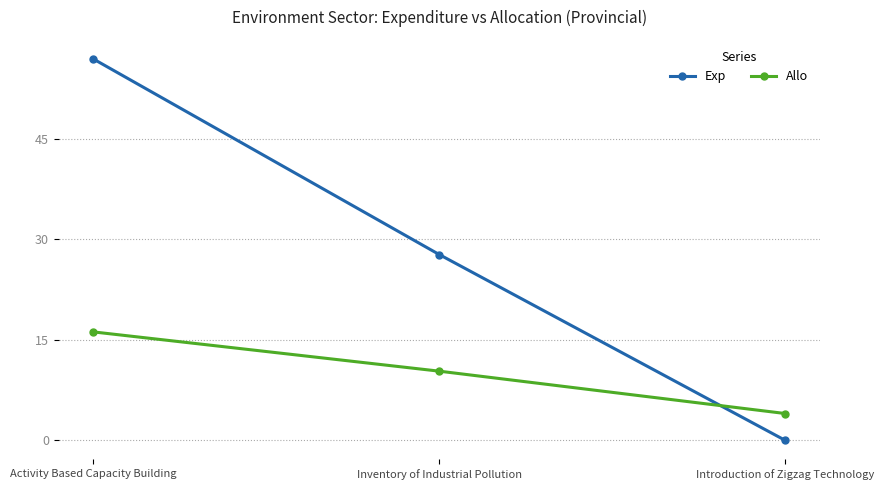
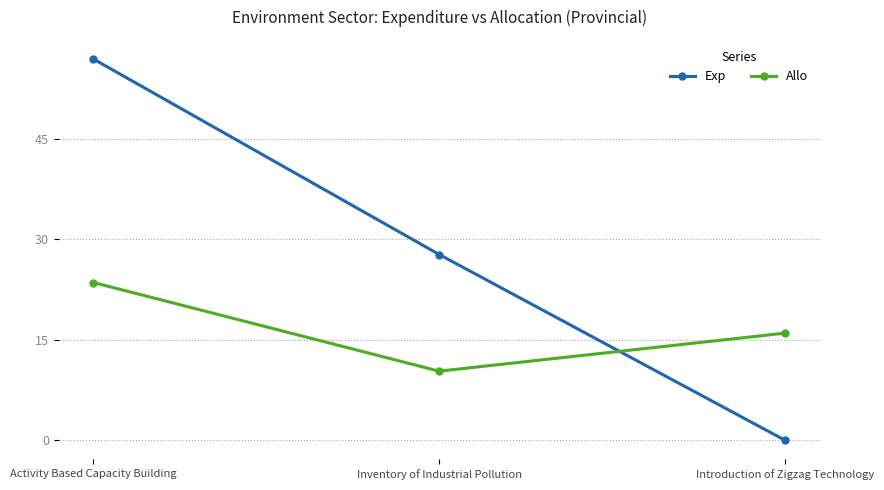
  {
    "Exp": {
      "Activity Based Capacity Building": 57,
      "Inventory of Industrial Pollution": 28,
      "Introduction of Zigzag Technology": 0
    },
    "Allo": {
-     "Activity Based Capacity Building": 16,
+     "Activity Based Capacity Building": 24,
      "Inventory of Industrial Pollution": 10,
-     "Introduction of Zigzag Technology": 4
+     "Introduction of Zigzag Technology": 16
    }
  }
